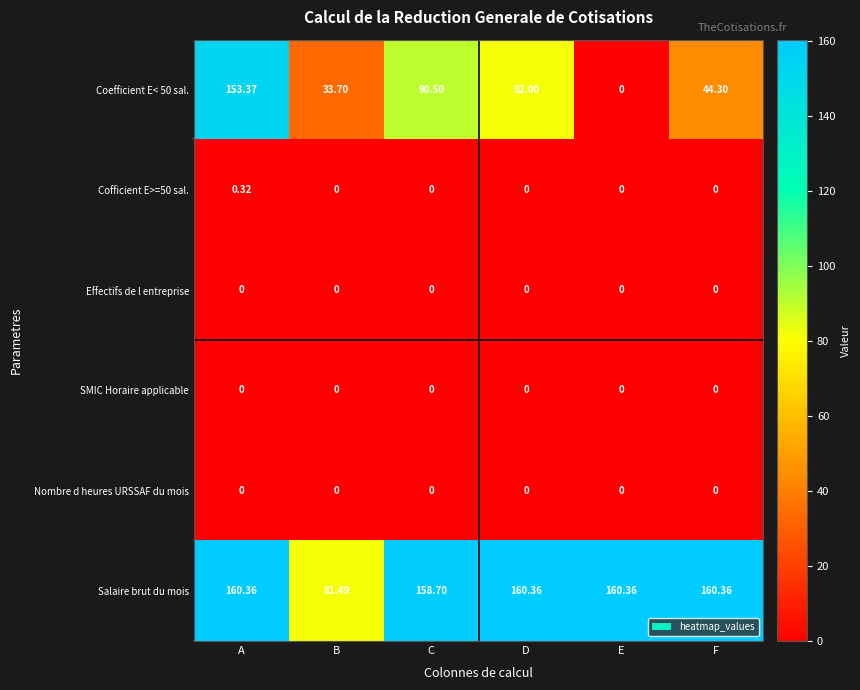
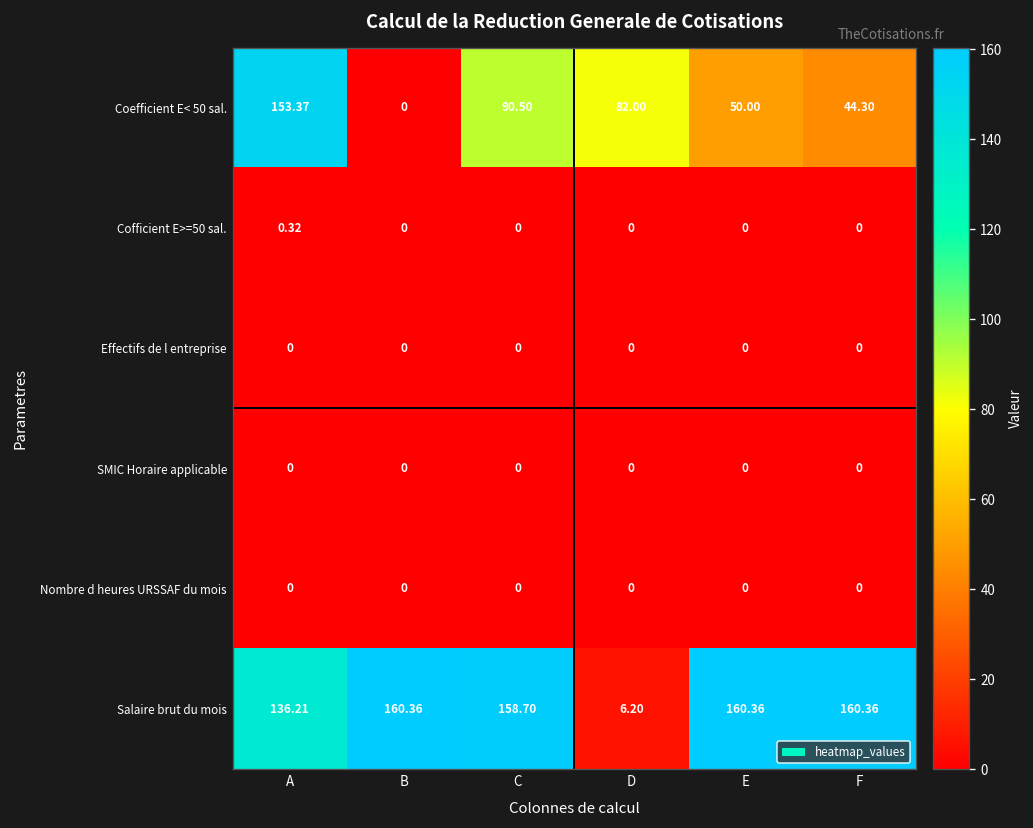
  {
    "Coefficient E< 50 sal.": {
      "A": 153.37,
-     "B": 33.70,
+     "B": 0,
      "C": 90.50,
      "D": 82.00,
-     "E": 0,
+     "E": 50.00,
      "F": 44.30
    },
    "Cofficient E>=50 sal.": {
      "A": 0.32,
      "B": 0,
      "C": 0,
      "D": 0,
      "E": 0,
      "F": 0
    },
    "Effectifs de l entreprise": {
      "A": 0,
      "B": 0,
      "C": 0,
      "D": 0,
      "E": 0,
      "F": 0
    },
    "SMIC Horaire applicable": {
      "A": 0,
      "B": 0,
      "C": 0,
      "D": 0,
      "E": 0,
      "F": 0
    },
    "Nombre d heures URSSAF du mois": {
      "A": 0,
      "B": 0,
      "C": 0,
      "D": 0,
      "E": 0,
      "F": 0
    },
    "Salaire brut du mois": {
-     "A": 160.36,
-     "B": 81.49,
+     "A": 136.21,
+     "B": 160.36,
      "C": 158.70,
-     "D": 160.36,
+     "D": 6.20,
      "E": 160.36,
      "F": 160.36
    }
  }
